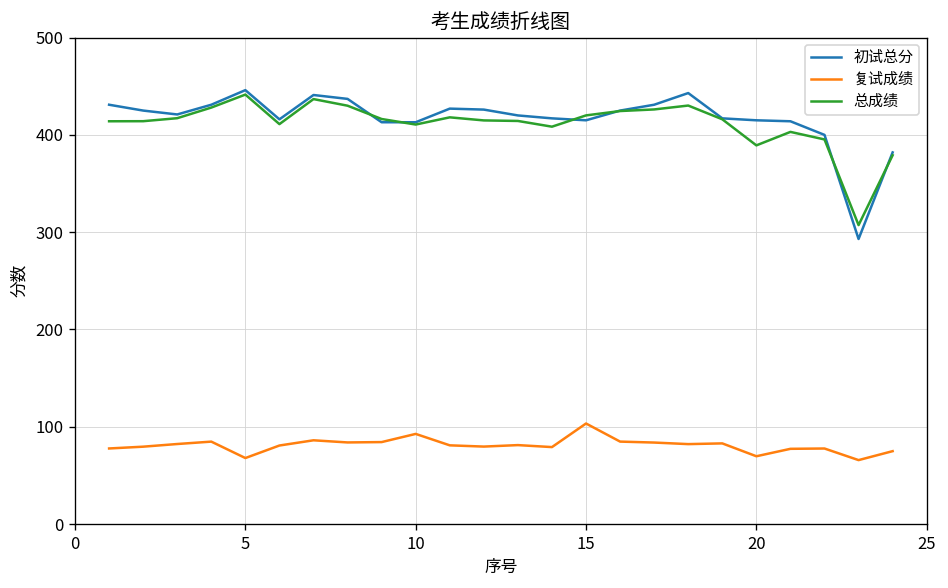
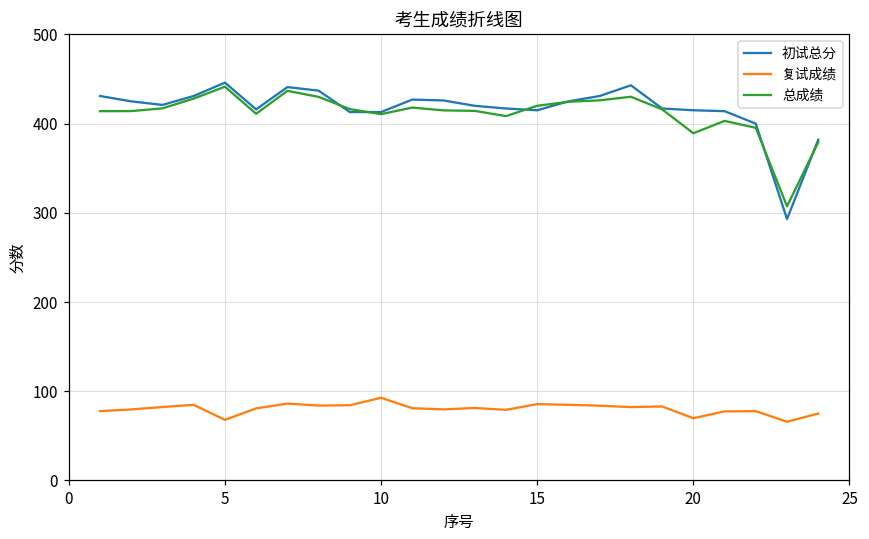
  {
    "初试总分": {
      "5": 450,
      "15": 420,
      "20": 420
    },
    "复试成绩": {
      "5": 70,
      "10": 90,
-     "15": 100,
+     "15": 90,
      "20": 70
    },
    "总成绩": {
      "5": 440,
      "15": 420,
      "20": 390
    }
  }
